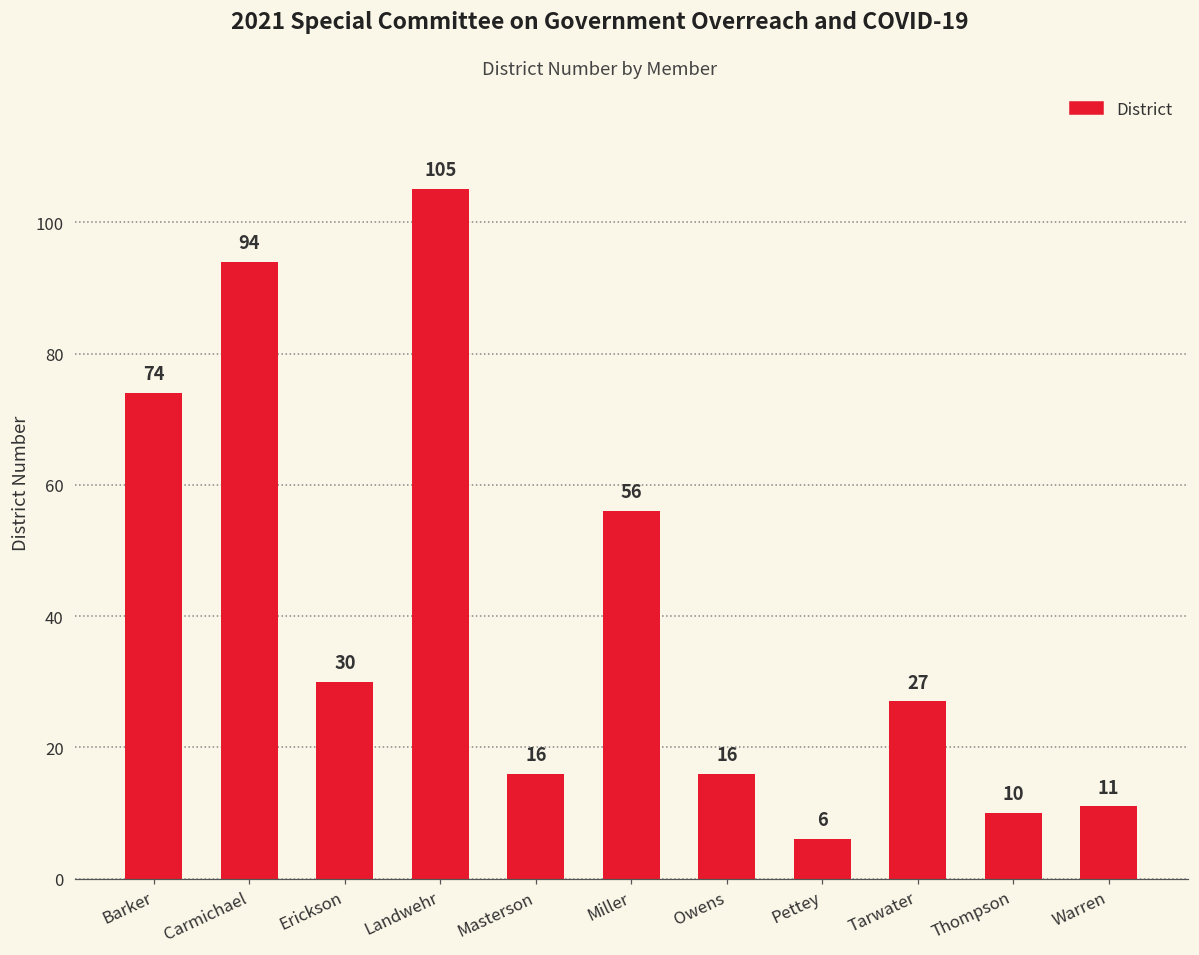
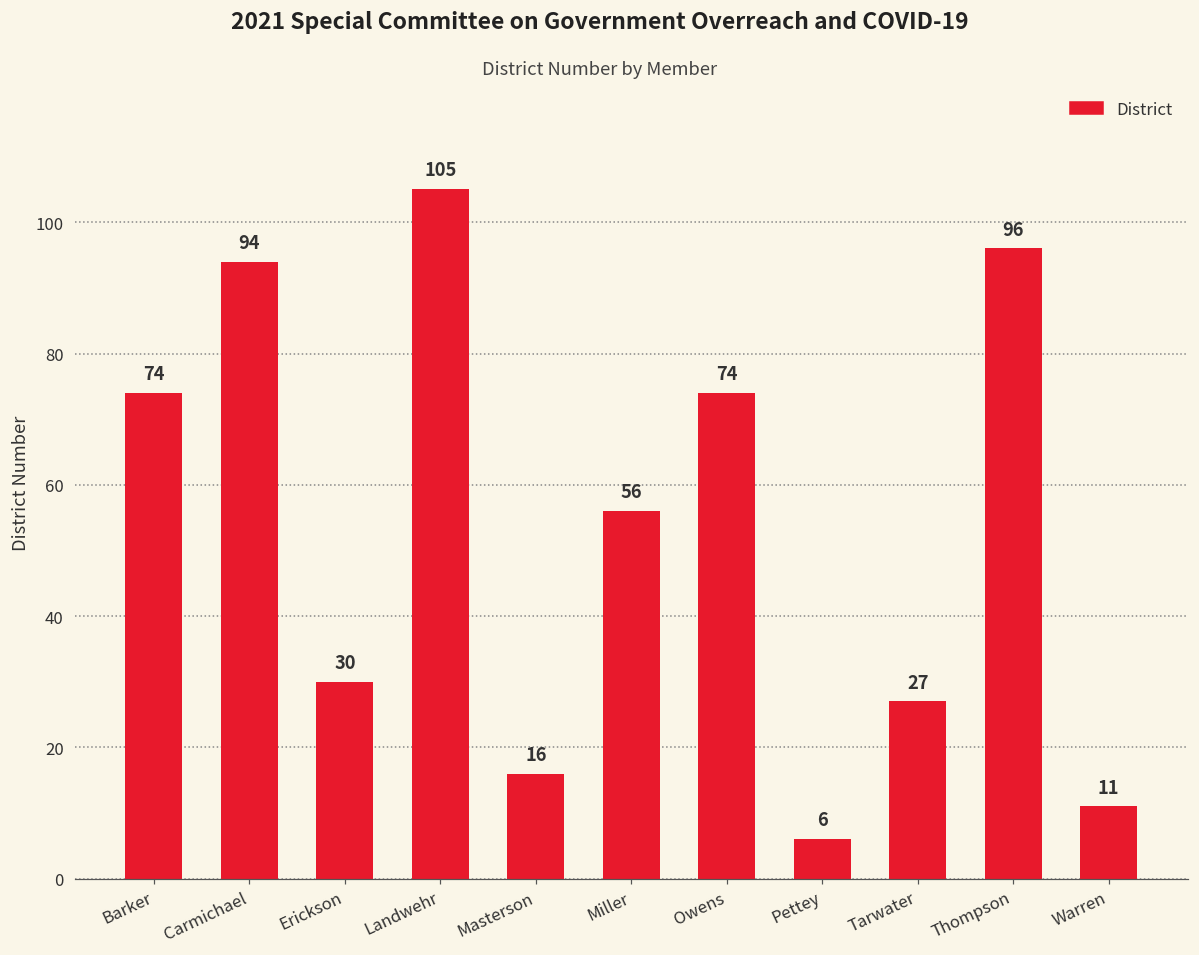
  {
    "Barker": 74,
    "Carmichael": 94,
    "Erickson": 30,
    "Landwehr": 105,
    "Masterson": 16,
    "Miller": 56,
-   "Owens": 16,
+   "Owens": 74,
    "Pettey": 6,
    "Tarwater": 27,
-   "Thompson": 10,
+   "Thompson": 96,
    "Warren": 11
  }
